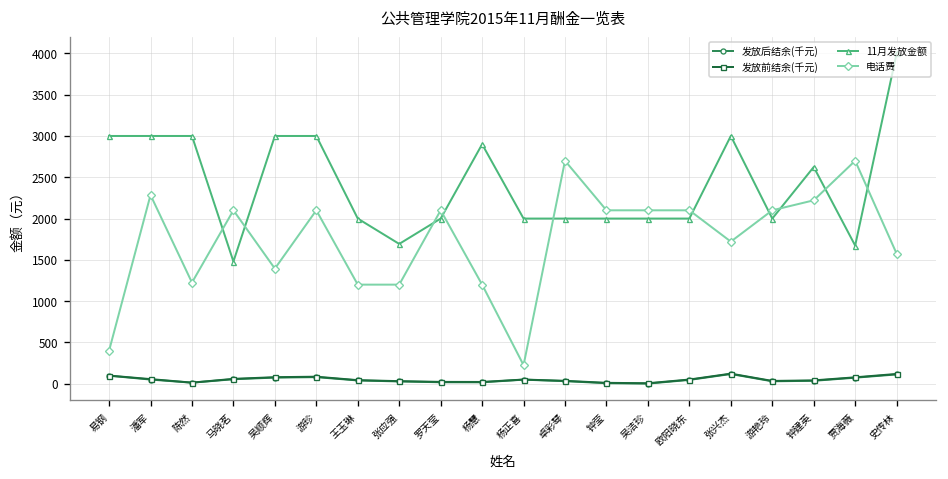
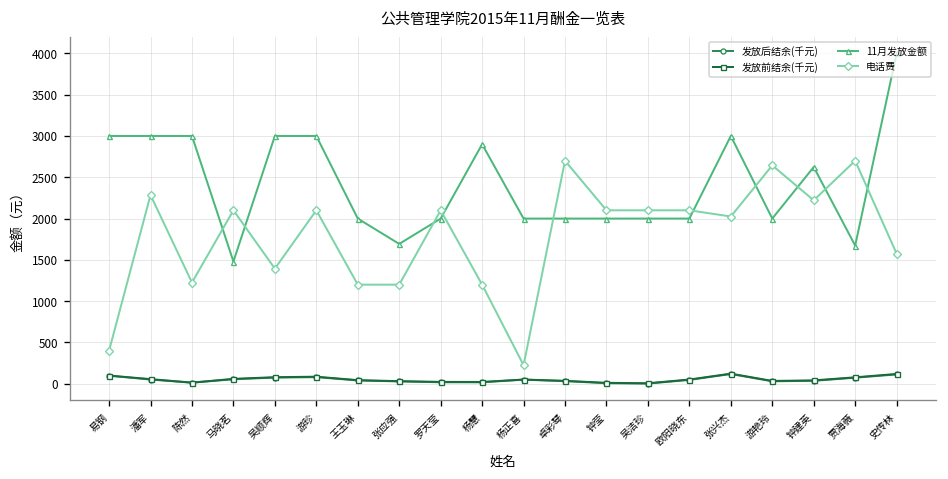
  {
    "11月发放金额": {
      "易钢": 3000,
      "潘军": 3000,
      "陈然": 3000,
      "马晓茗": 1500,
      "吴顺辉": 3000,
      "游珍": 3000,
      "王玉琳": 2000,
      "张应强": 1700,
      "罗天莹": 2000,
      "杨慧": 2900,
      "杨正喜": 2000,
      "卓彩琴": 2000,
      "钟莹": 2000,
      "吴洁珍": 2000,
      "欧阳晓东": 2000,
      "张兴杰": 3000,
      "游艳玲": 2000,
      "钟建英": 2600,
      "贾海薇": 1700
    },
    "电话费": {
      "易钢": 400,
      "潘军": 2300,
      "陈然": 1200,
      "马晓茗": 2100,
      "吴顺辉": 1400,
      "游珍": 2100,
      "王玉琳": 1200,
      "张应强": 1200,
      "罗天莹": 2100,
      "杨慧": 1200,
      "杨正喜": 200,
      "卓彩琴": 2700,
      "钟莹": 2100,
      "吴洁珍": 2100,
      "欧阳晓东": 2100,
-     "张兴杰": 1700,
-     "游艳玲": 2100,
+     "张兴杰": 2000,
+     "游艳玲": 2600,
      "钟建英": 2200,
      "贾海薇": 2700,
      "史传林": 1600
    }
  }
